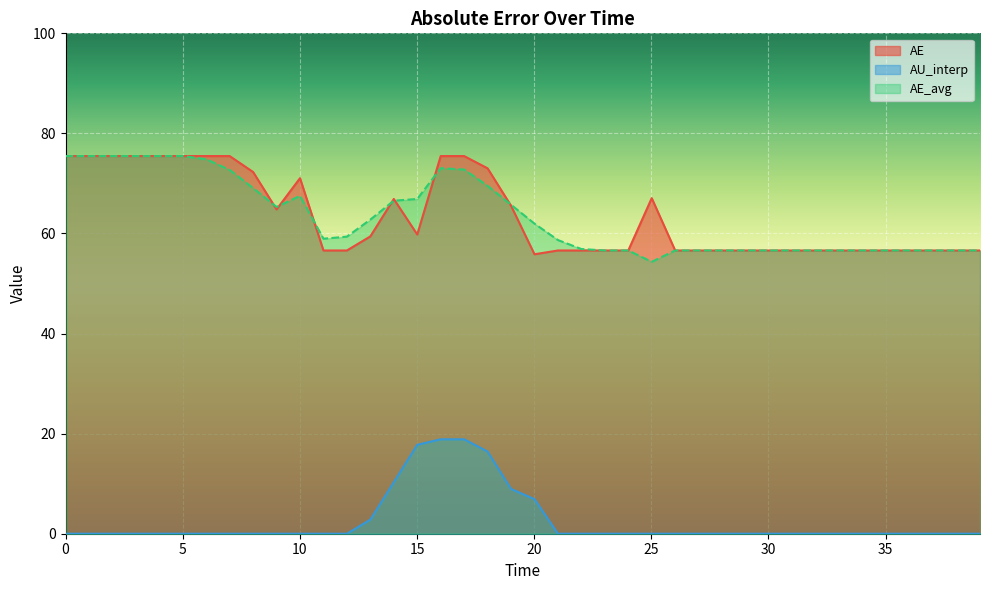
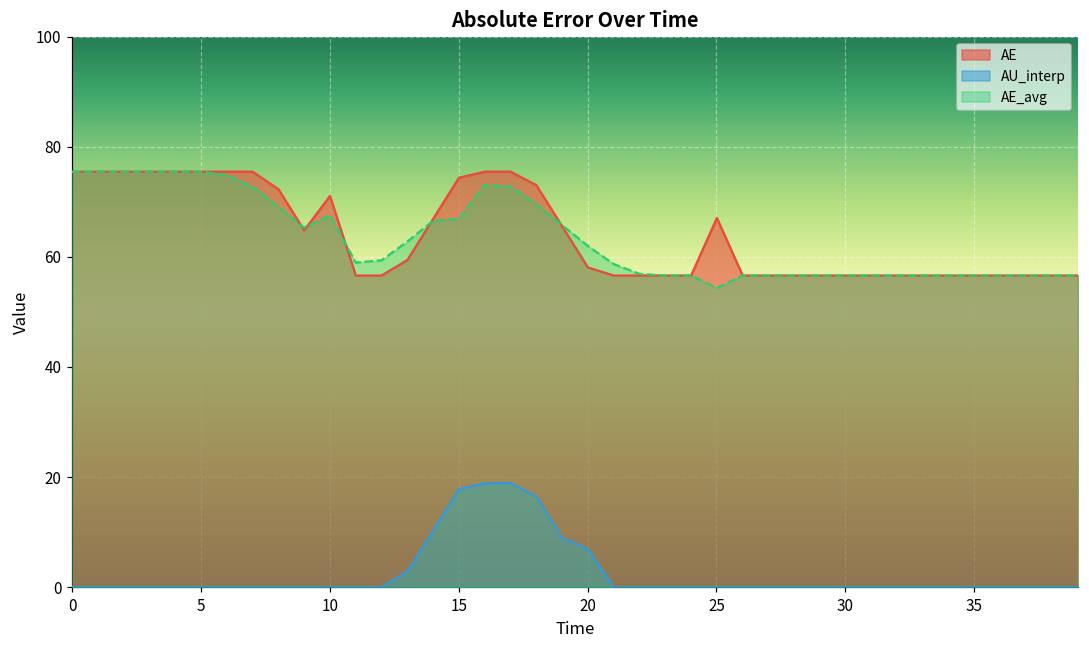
  {
    "AE": {
      "10": 71,
-     "15": 60,
-     "20": 56,
+     "15": 74,
+     "20": 58,
      "25": 67
    },
    "AU_interp": {
      "0": 0,
      "5": 0,
      "10": 0,
      "15": 18,
      "20": 7,
      "25": 0
    },
    "AE_avg": {
      "10": 68,
      "15": 67,
      "20": 62,
      "25": 54
    }
  }
